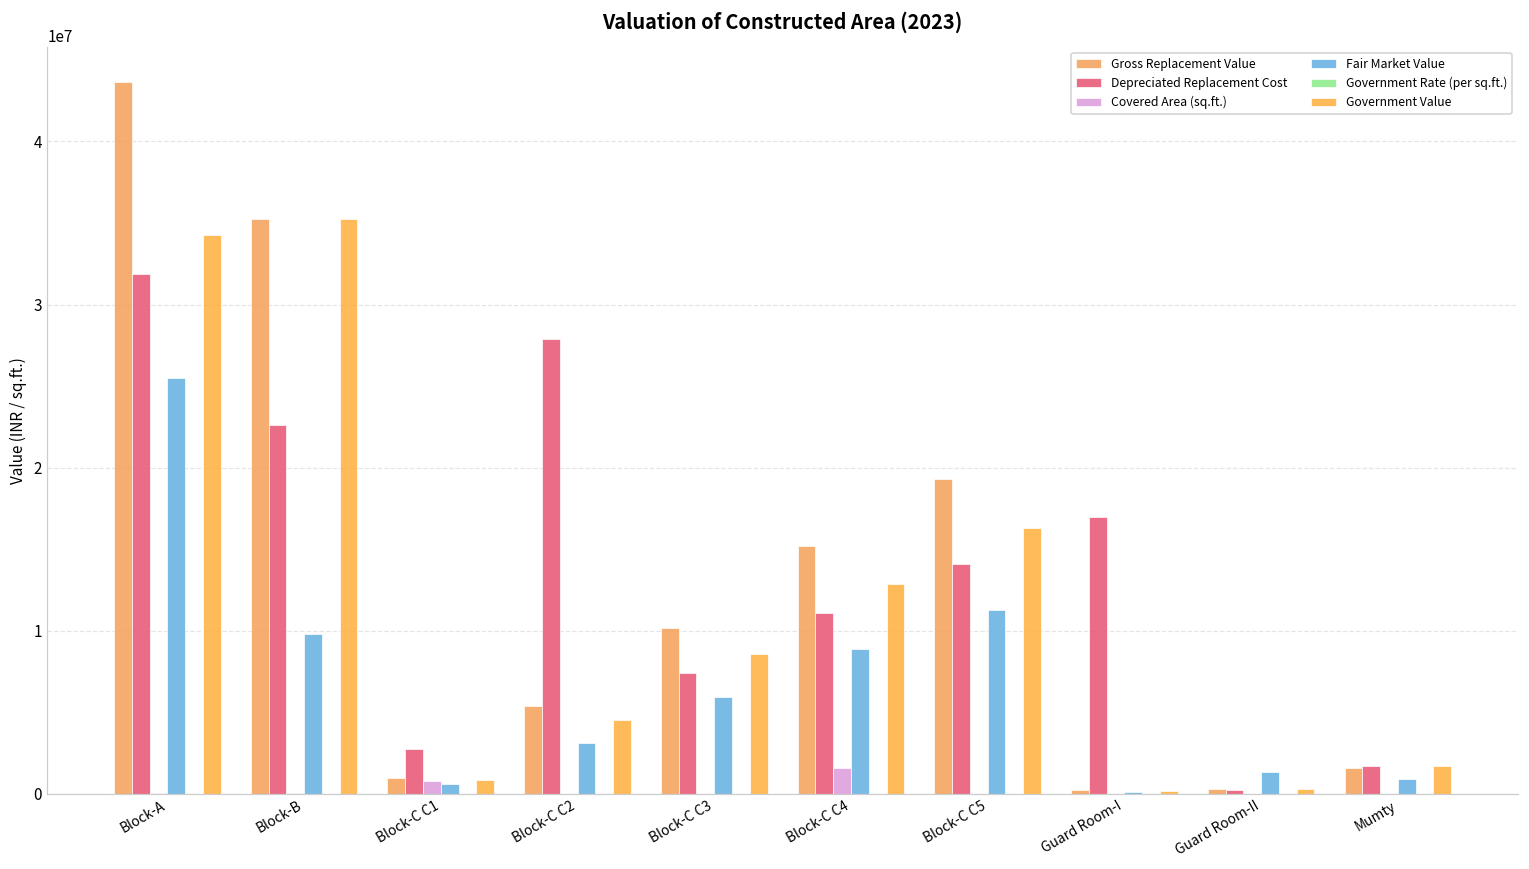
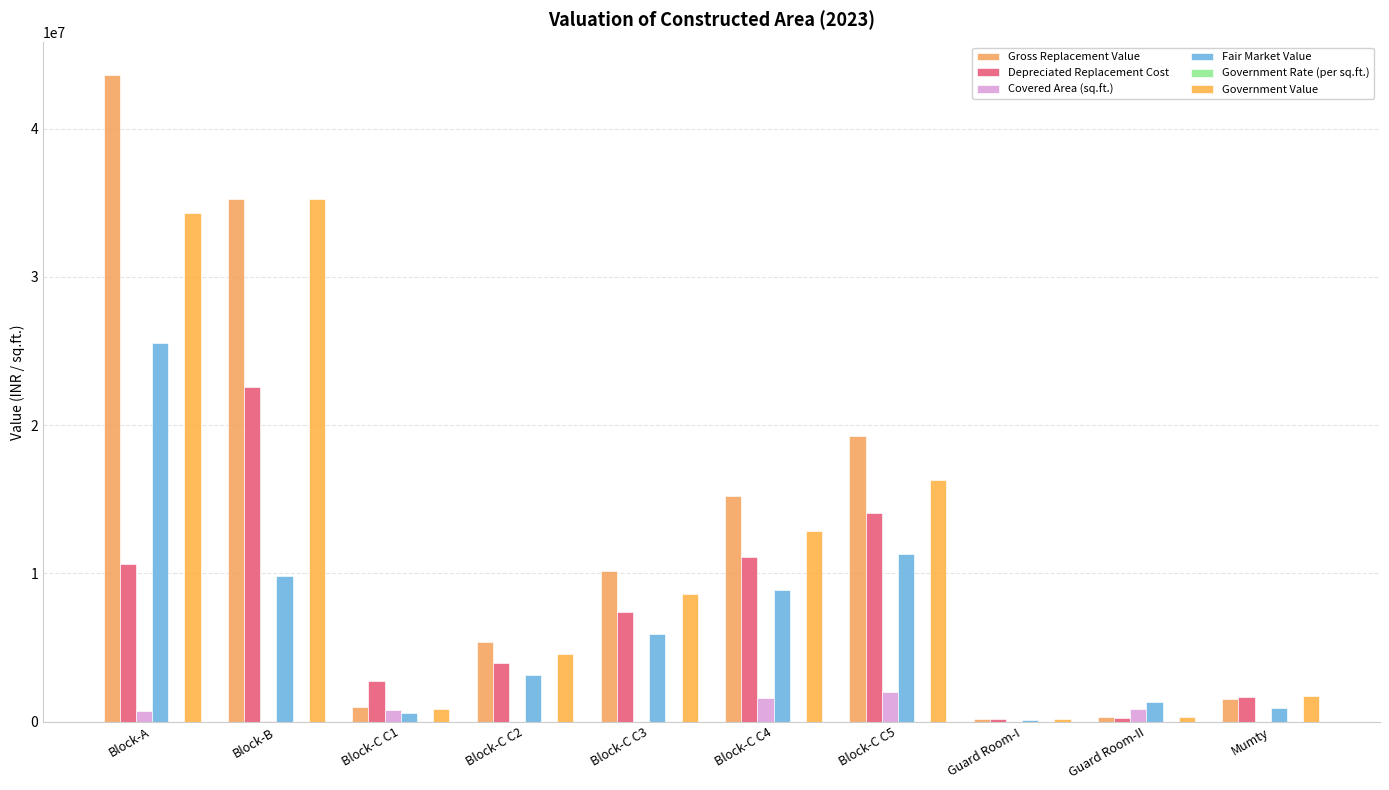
  {
    "Depreciated Replacement Cost": {
-     "Block-A": 31900000,
+     "Block-A": 10600000,
      "Block-B": 22600000,
      "Block-C C1": 2800000,
-     "Block-C C2": 27900000,
+     "Block-C C2": 3900000,
      "Block-C C3": 7400000,
      "Block-C C4": 11100000,
      "Block-C C5": 14100000,
-     "Guard Room-I": 17000000,
+     "Guard Room-I": 200000,
      "Guard Room-II": 200000,
      "Mumty": 1700000
    },
    "Covered Area (sq.ft.)": {
-     "Block-A": 0,
+     "Block-A": 700000,
      "Block-C C1": 800000,
      "Block-C C4": 1600000,
-     "Block-C C5": 0,
-     "Guard Room-II": 0
+     "Block-C C5": 2000000,
+     "Guard Room-II": 900000
    },
    "Fair Market Value": {
      "Block-A": 25500000,
      "Block-B": 9800000,
      "Block-C C1": 600000,
      "Block-C C2": 3100000,
      "Block-C C3": 5900000,
      "Block-C C4": 8900000,
      "Block-C C5": 11300000,
      "Guard Room-II": 1300000,
      "Mumty": 900000
    }
  }
